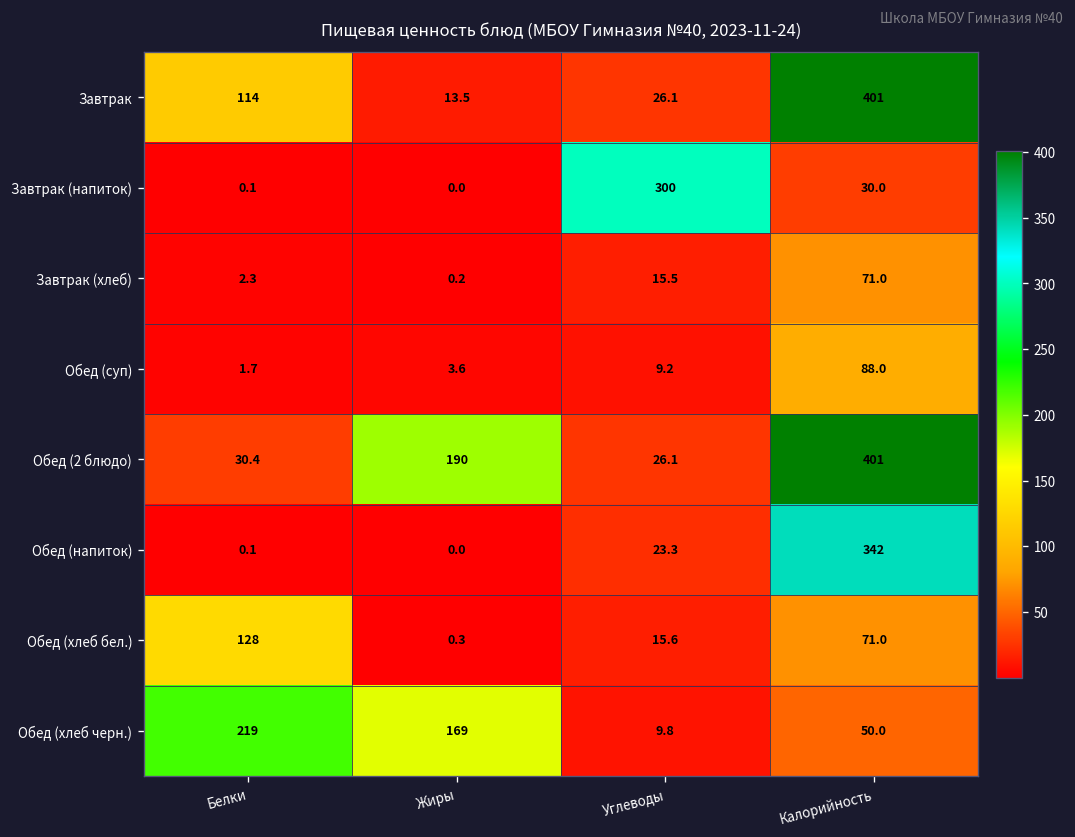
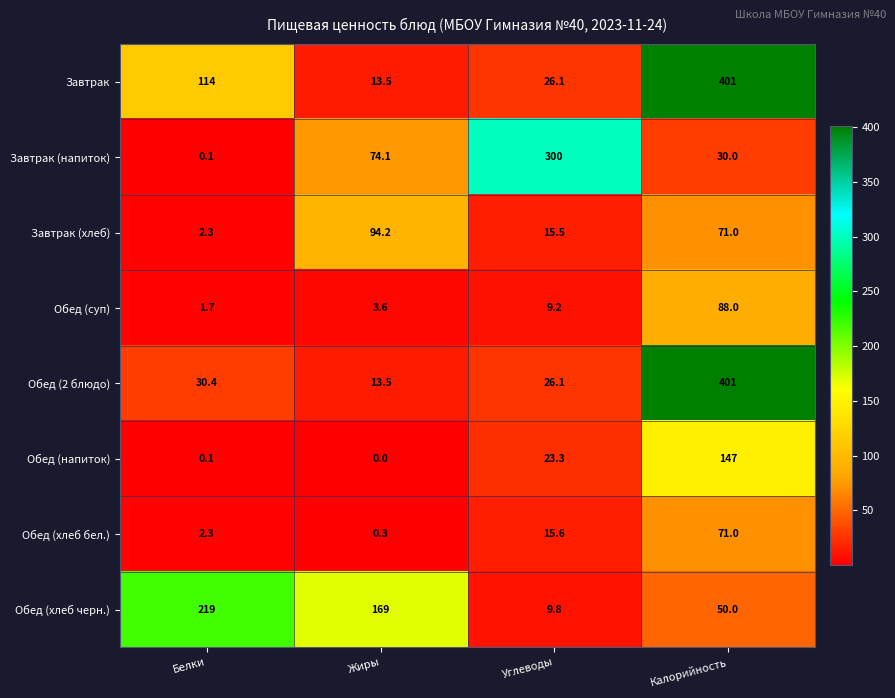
  {
    "Завтрак": {
      "Белки": 114,
      "Жиры": 13.5,
      "Углеводы": 26.1,
      "Калорийность": 401
    },
    "Завтрак (напиток)": {
      "Белки": 0.1,
-     "Жиры": 0.0,
+     "Жиры": 74.1,
      "Углеводы": 300,
      "Калорийность": 30.0
    },
    "Завтрак (хлеб)": {
      "Белки": 2.3,
-     "Жиры": 0.2,
+     "Жиры": 94.2,
      "Углеводы": 15.5,
      "Калорийность": 71.0
    },
    "Обед (суп)": {
      "Белки": 1.7,
      "Жиры": 3.6,
      "Углеводы": 9.2,
      "Калорийность": 88.0
    },
    "Обед (2 блюдо)": {
      "Белки": 30.4,
-     "Жиры": 190,
+     "Жиры": 13.5,
      "Углеводы": 26.1,
      "Калорийность": 401
    },
    "Обед (напиток)": {
      "Белки": 0.1,
      "Жиры": 0.0,
      "Углеводы": 23.3,
-     "Калорийность": 342
+     "Калорийность": 147
    },
    "Обед (хлеб бел.)": {
-     "Белки": 128,
+     "Белки": 2.3,
      "Жиры": 0.3,
      "Углеводы": 15.6,
      "Калорийность": 71.0
    },
    "Обед (хлеб черн.)": {
      "Белки": 219,
      "Жиры": 169,
      "Углеводы": 9.8,
      "Калорийность": 50.0
    }
  }
